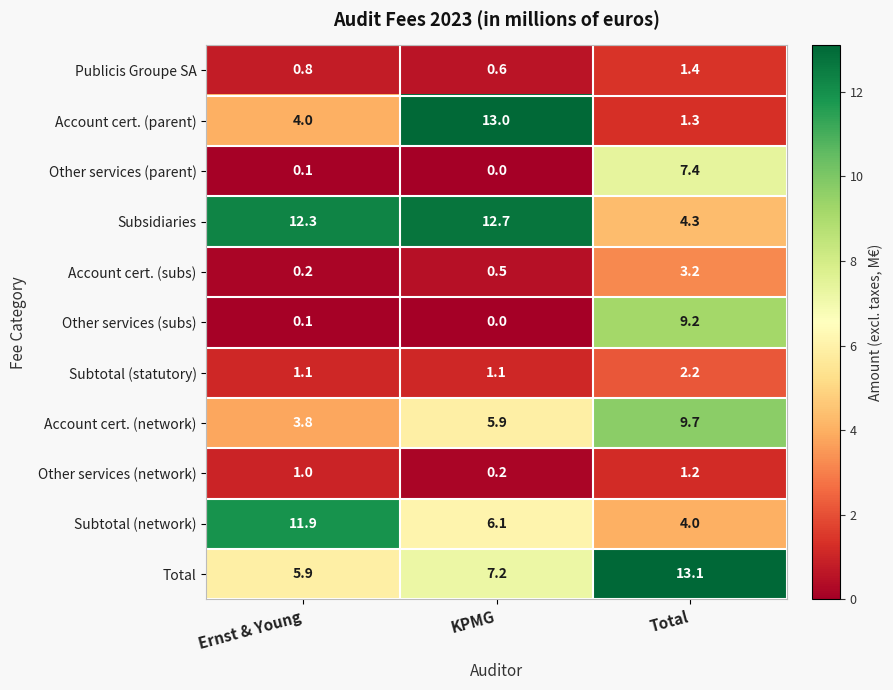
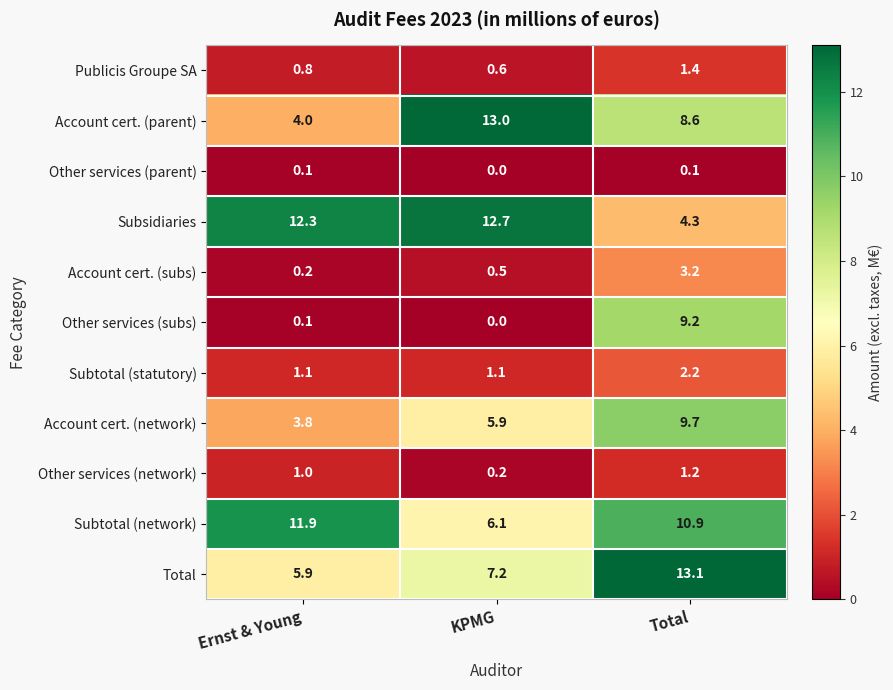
  {
    "Publicis Groupe SA": {
      "Ernst & Young": 0.8,
      "KPMG": 0.6,
      "Total": 1.4
    },
    "Account cert. (parent)": {
      "Ernst & Young": 4.0,
      "KPMG": 13.0,
-     "Total": 1.3
+     "Total": 8.6
    },
    "Other services (parent)": {
      "Ernst & Young": 0.1,
      "KPMG": 0.0,
-     "Total": 7.4
+     "Total": 0.1
    },
    "Subsidiaries": {
      "Ernst & Young": 12.3,
      "KPMG": 12.7,
      "Total": 4.3
    },
    "Account cert. (subs)": {
      "Ernst & Young": 0.2,
      "KPMG": 0.5,
      "Total": 3.2
    },
    "Other services (subs)": {
      "Ernst & Young": 0.1,
      "KPMG": 0.0,
      "Total": 9.2
    },
    "Subtotal (statutory)": {
      "Ernst & Young": 1.1,
      "KPMG": 1.1,
      "Total": 2.2
    },
    "Account cert. (network)": {
      "Ernst & Young": 3.8,
      "KPMG": 5.9,
      "Total": 9.7
    },
    "Other services (network)": {
      "Ernst & Young": 1.0,
      "KPMG": 0.2,
      "Total": 1.2
    },
    "Subtotal (network)": {
      "Ernst & Young": 11.9,
      "KPMG": 6.1,
-     "Total": 4.0
+     "Total": 10.9
    },
    "Total": {
      "Ernst & Young": 5.9,
      "KPMG": 7.2,
      "Total": 13.1
    }
  }
